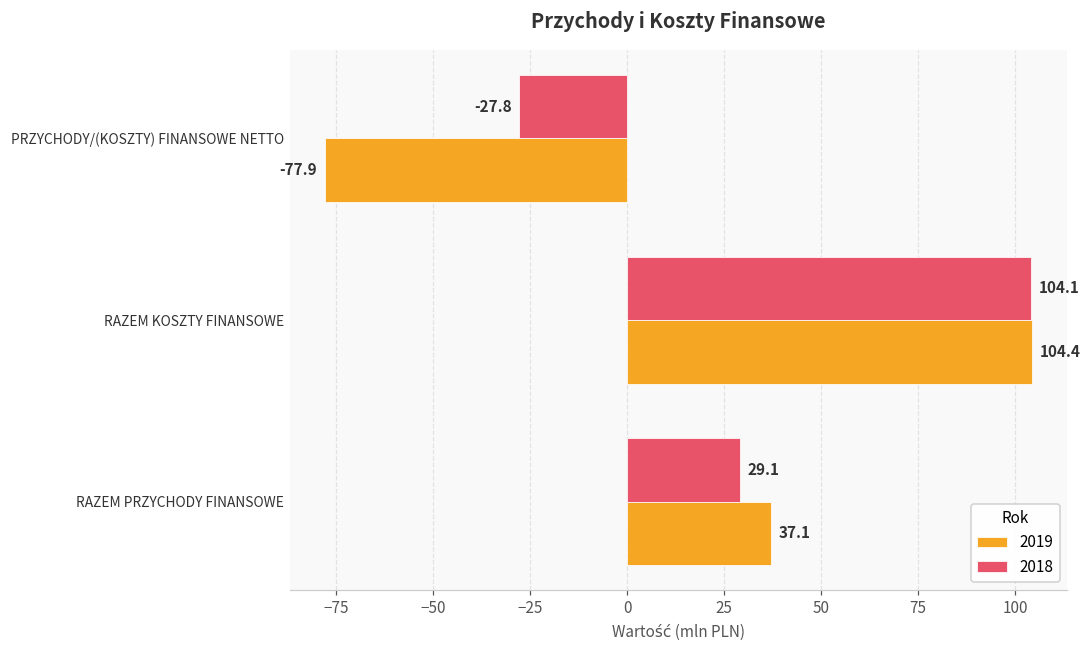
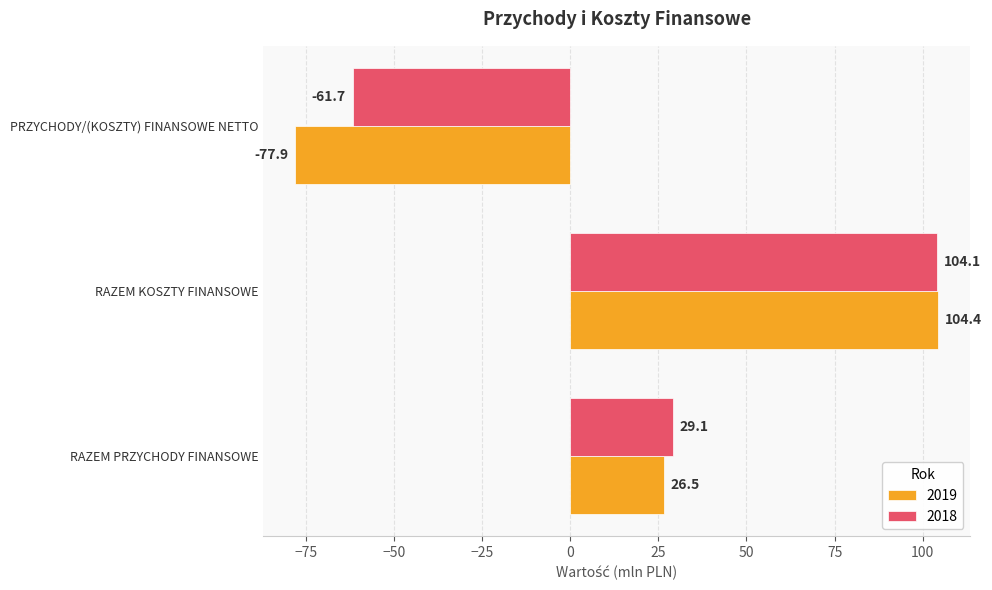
  {
    "2019": {
      "PRZYCHODY/(KOSZTY) FINANSOWE NETTO": -77.9,
      "RAZEM KOSZTY FINANSOWE": 104.4,
-     "RAZEM PRZYCHODY FINANSOWE": 37.1
+     "RAZEM PRZYCHODY FINANSOWE": 26.5
    },
    "2018": {
-     "PRZYCHODY/(KOSZTY) FINANSOWE NETTO": -27.8,
+     "PRZYCHODY/(KOSZTY) FINANSOWE NETTO": -61.7,
      "RAZEM KOSZTY FINANSOWE": 104.1,
      "RAZEM PRZYCHODY FINANSOWE": 29.1
    }
  }
